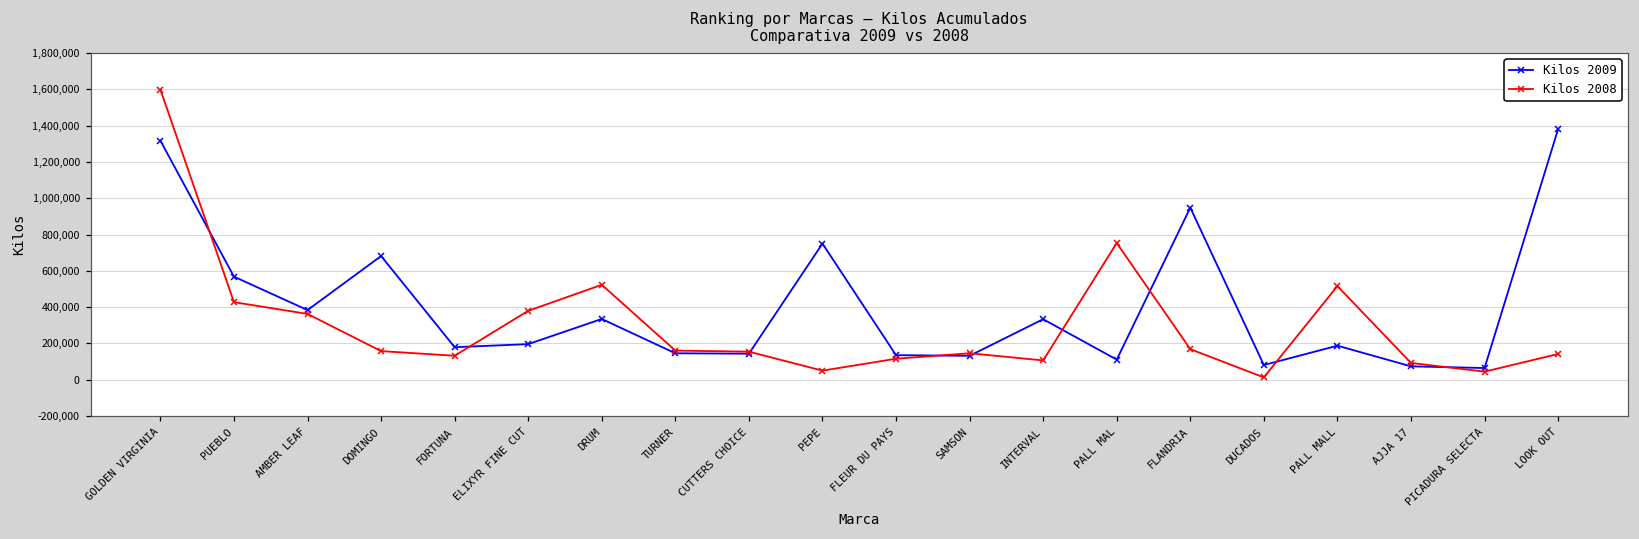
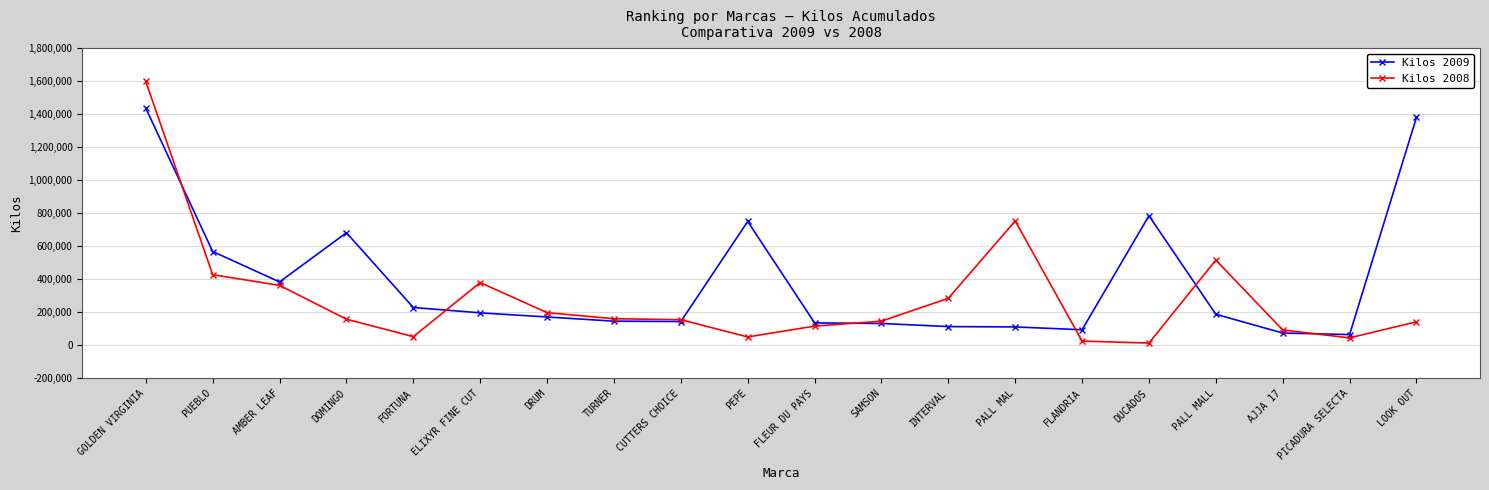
  {
    "Kilos 2009": {
-     "GOLDEN VIRGINIA": "1,320,000",
+     "GOLDEN VIRGINIA": "1,440,000",
      "PUEBLO": "570,000",
      "AMBER LEAF": "380,000",
      "DOMINGO": "680,000",
-     "FORTUNA": "180,000",
+     "FORTUNA": "230,000",
      "ELIXYR FINE CUT": "200,000",
-     "DRUM": "330,000",
+     "DRUM": "170,000",
      "PEPE": "750,000",
      "FLEUR DU PAYS": "140,000",
-     "INTERVAL": "330,000",
+     "INTERVAL": "110,000",
      "PALL MAL": "110,000",
-     "FLANDRIA": "950,000",
-     "DUCADOS": "80,000",
+     "FLANDRIA": "90,000",
+     "DUCADOS": "780,000",
      "PALL MALL": "190,000",
      "AJJA 17": "70,000",
      "PICADURA SELECTA": "60,000",
      "LOOK OUT": "1,380,000"
    },
    "Kilos 2008": {
      "GOLDEN VIRGINIA": "1,600,000",
      "PUEBLO": "430,000",
      "AMBER LEAF": "360,000",
      "DOMINGO": "160,000",
-     "FORTUNA": "130,000",
+     "FORTUNA": "50,000",
      "ELIXYR FINE CUT": "380,000",
-     "DRUM": "520,000",
+     "DRUM": "200,000",
      "PEPE": "50,000",
      "FLEUR DU PAYS": "120,000",
-     "INTERVAL": "110,000",
+     "INTERVAL": "280,000",
      "PALL MAL": "750,000",
-     "FLANDRIA": "170,000",
+     "FLANDRIA": "20,000",
      "DUCADOS": "10,000",
      "PALL MALL": "520,000",
      "AJJA 17": "90,000",
      "PICADURA SELECTA": "40,000",
      "LOOK OUT": "140,000"
    }
  }
